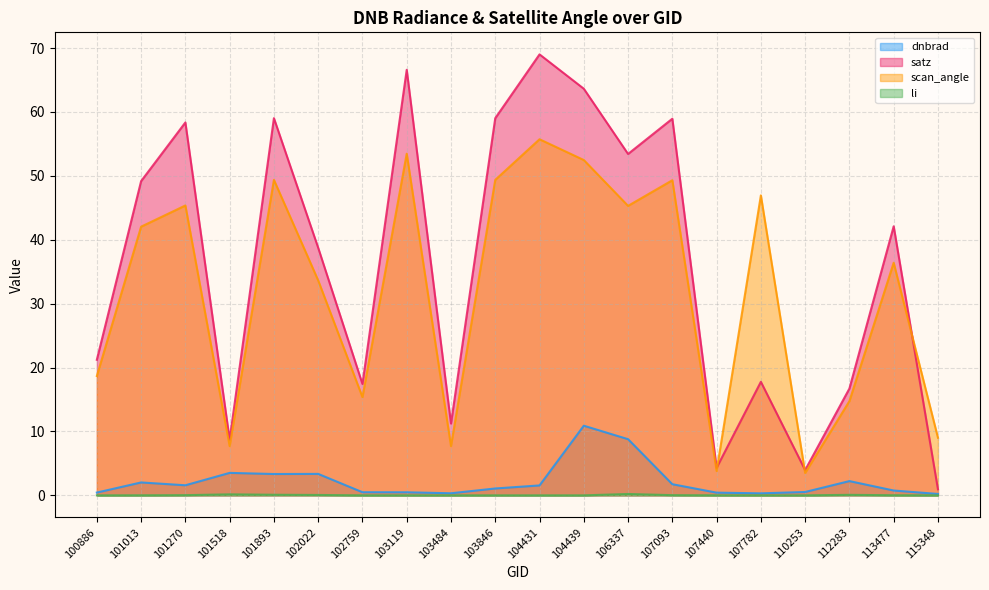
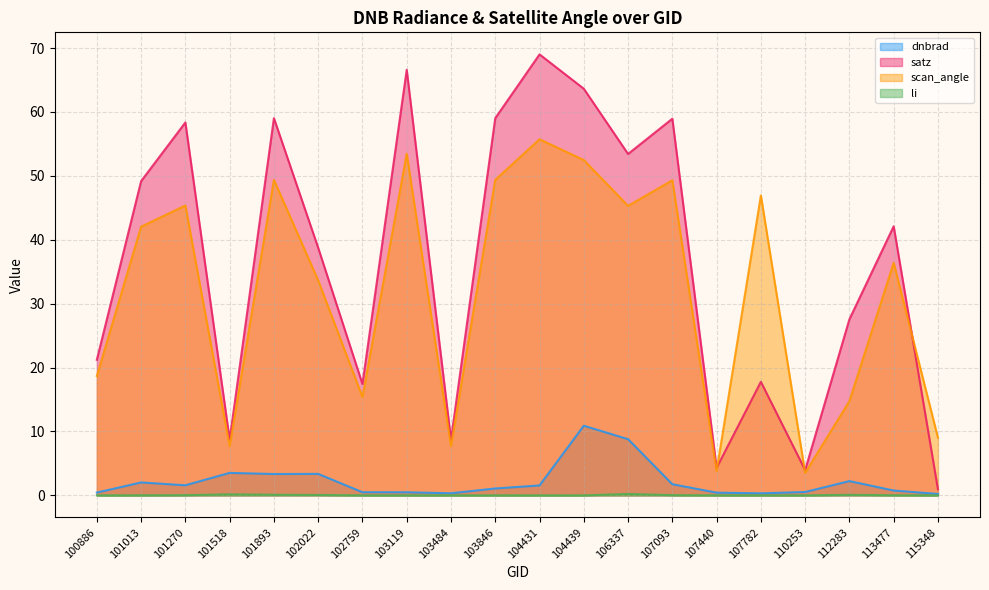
  {
    "dnbrad": {
      "100886": 0,
      "101013": 2,
      "101270": 2,
      "101518": 4,
      "101893": 3,
      "102022": 3,
      "102759": 0,
      "103119": 0,
      "103846": 1,
      "104431": 2,
      "104439": 11,
      "106337": 9,
      "107093": 2,
      "107440": 0,
      "110253": 1,
      "112283": 2,
      "113477": 1
    },
    "satz": {
      "100886": 21,
      "101013": 49,
      "101270": 58,
      "101518": 9,
      "101893": 59,
      "102022": 39,
      "102759": 17,
      "103119": 67,
-     "103484": 11,
+     "103484": 9,
      "103846": 59,
      "104431": 69,
      "104439": 64,
      "106337": 53,
      "107093": 59,
      "107440": 4,
      "107782": 18,
      "110253": 4,
-     "112283": 17,
+     "112283": 28,
      "113477": 42,
      "115348": 1
    },
    "scan_angle": {
      "100886": 19,
      "101013": 42,
      "101270": 45,
      "101518": 8,
      "101893": 49,
      "102022": 34,
      "102759": 15,
      "103119": 53,
      "103484": 8,
      "103846": 49,
      "104431": 56,
      "104439": 52,
      "106337": 45,
      "107093": 49,
      "107440": 4,
      "107782": 47,
      "110253": 4,
      "112283": 15,
      "113477": 36,
      "115348": 9
    },
    "li": {
      "100886": 0,
      "101013": 0,
      "101270": 0,
      "101518": 0,
      "101893": 0,
      "102022": 0,
      "102759": 0,
      "103119": 0,
      "103846": 0,
      "104431": 0,
      "104439": 0,
      "106337": 0,
      "107093": 0,
      "107440": 0,
      "110253": 0,
      "112283": 0,
      "113477": 0
    }
  }
